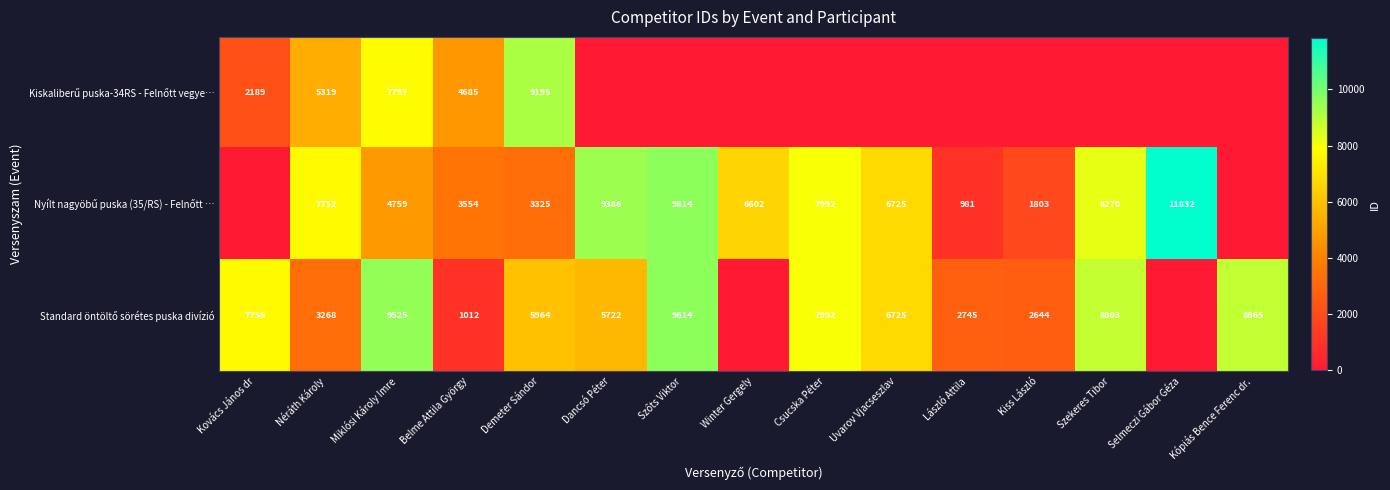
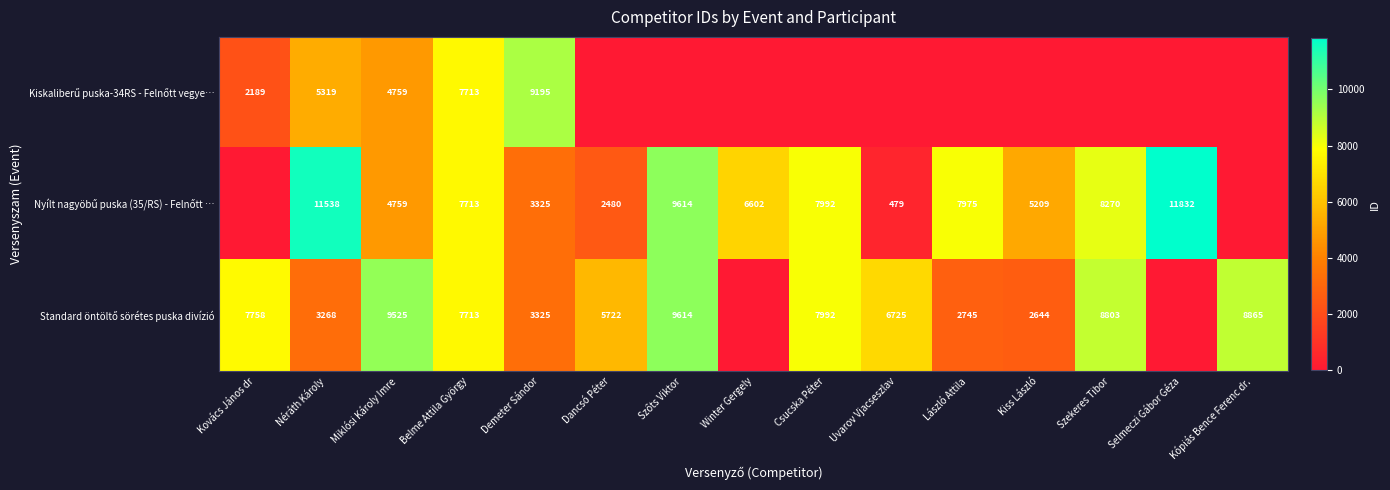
  {
    "Kiskaliberű puska-34RS - Felnőtt vegye…": {
      "Kovács János dr": 2189,
      "Néráth Károly": 5319,
-     "Miklósi Károly Imre": 7797,
-     "Belme Attila György": 4685,
+     "Miklósi Károly Imre": 4759,
+     "Belme Attila György": 7713,
      "Demeter Sándor": 9195
    },
    "Nyílt nagyöbű puska (35/RS) - Felnőtt …": {
-     "Néráth Károly": 7752,
+     "Néráth Károly": 11538,
      "Miklósi Károly Imre": 4759,
-     "Belme Attila György": 3554,
+     "Belme Attila György": 7713,
      "Demeter Sándor": 3325,
-     "Dancsó Péter": 9386,
+     "Dancsó Péter": 2480,
      "Szőts Viktor": 9614,
      "Winter Gergely": 6602,
      "Csucska Péter": 7992,
-     "Uvarov Vjacseszlav": 6725,
-     "László Attila": 981,
-     "Kiss László": 1803,
+     "Uvarov Vjacseszlav": 479,
+     "László Attila": 7975,
+     "Kiss László": 5209,
      "Szekeres Tibor": 8270,
      "Selmeczi Gábor Géza": 11832
    },
    "Standard öntöltő sörétes puska divízió": {
      "Kovács János dr": 7758,
      "Néráth Károly": 3268,
      "Miklósi Károly Imre": 9525,
-     "Belme Attila György": 1012,
-     "Demeter Sándor": 5964,
+     "Belme Attila György": 7713,
+     "Demeter Sándor": 3325,
      "Dancsó Péter": 5722,
      "Szőts Viktor": 9614,
      "Csucska Péter": 7992,
      "Uvarov Vjacseszlav": 6725,
      "László Attila": 2745,
      "Kiss László": 2644,
      "Szekeres Tibor": 8803,
      "Kópiás Bence Ferenc dr.": 8865
    }
  }
